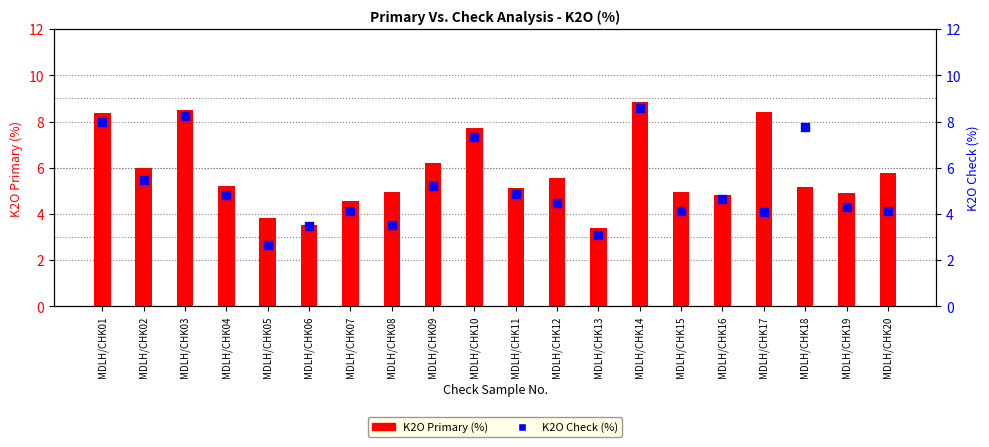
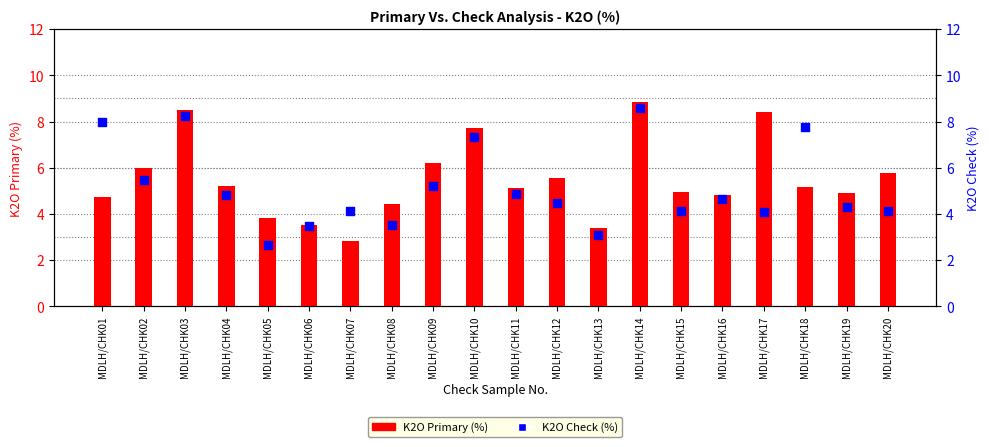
  {
    "K2O Primary (%)": {
-     "MDLH/CHK01": 8.4,
+     "MDLH/CHK01": 4.8,
      "MDLH/CHK02": 6.0,
      "MDLH/CHK03": 8.5,
      "MDLH/CHK04": 5.2,
      "MDLH/CHK05": 3.8,
      "MDLH/CHK06": 3.5,
-     "MDLH/CHK07": 4.6,
-     "MDLH/CHK08": 4.9,
+     "MDLH/CHK07": 2.8,
+     "MDLH/CHK08": 4.5,
      "MDLH/CHK09": 6.2,
      "MDLH/CHK10": 7.7,
      "MDLH/CHK11": 5.1,
      "MDLH/CHK12": 5.6,
      "MDLH/CHK13": 3.4,
      "MDLH/CHK14": 8.8,
      "MDLH/CHK15": 5.0,
      "MDLH/CHK16": 4.8,
      "MDLH/CHK17": 8.4,
      "MDLH/CHK18": 5.2,
      "MDLH/CHK19": 4.9,
      "MDLH/CHK20": 5.8
    }
  }
